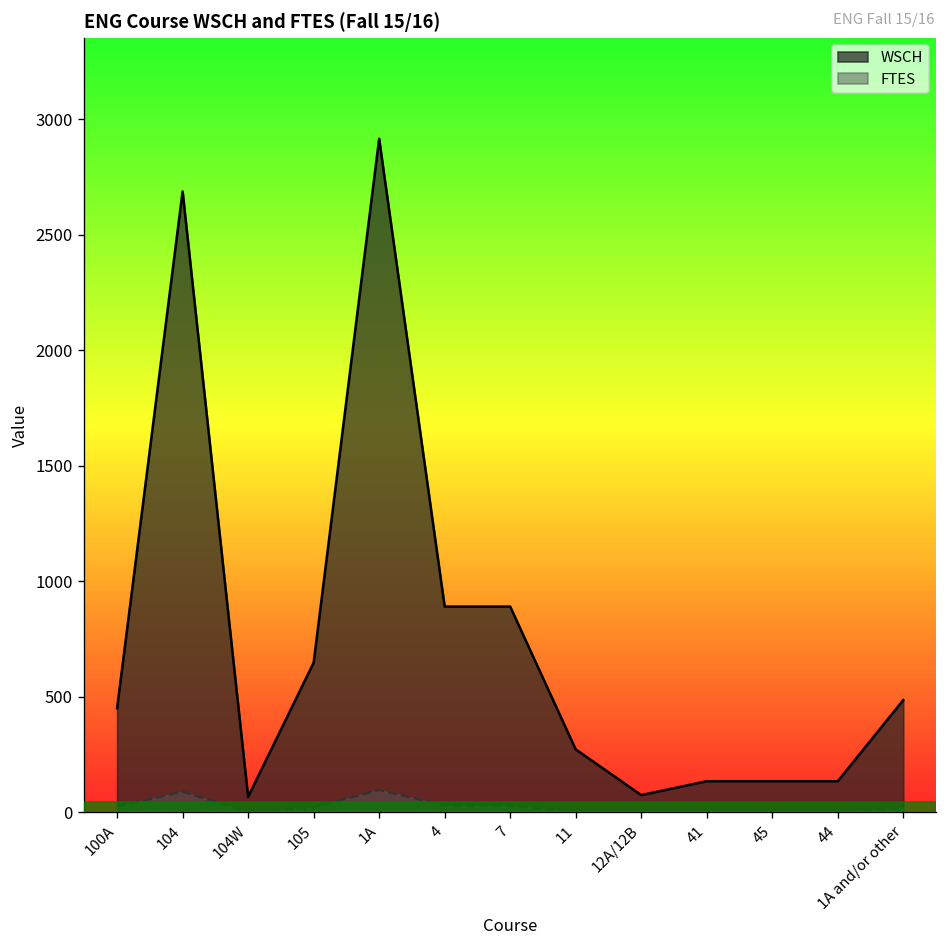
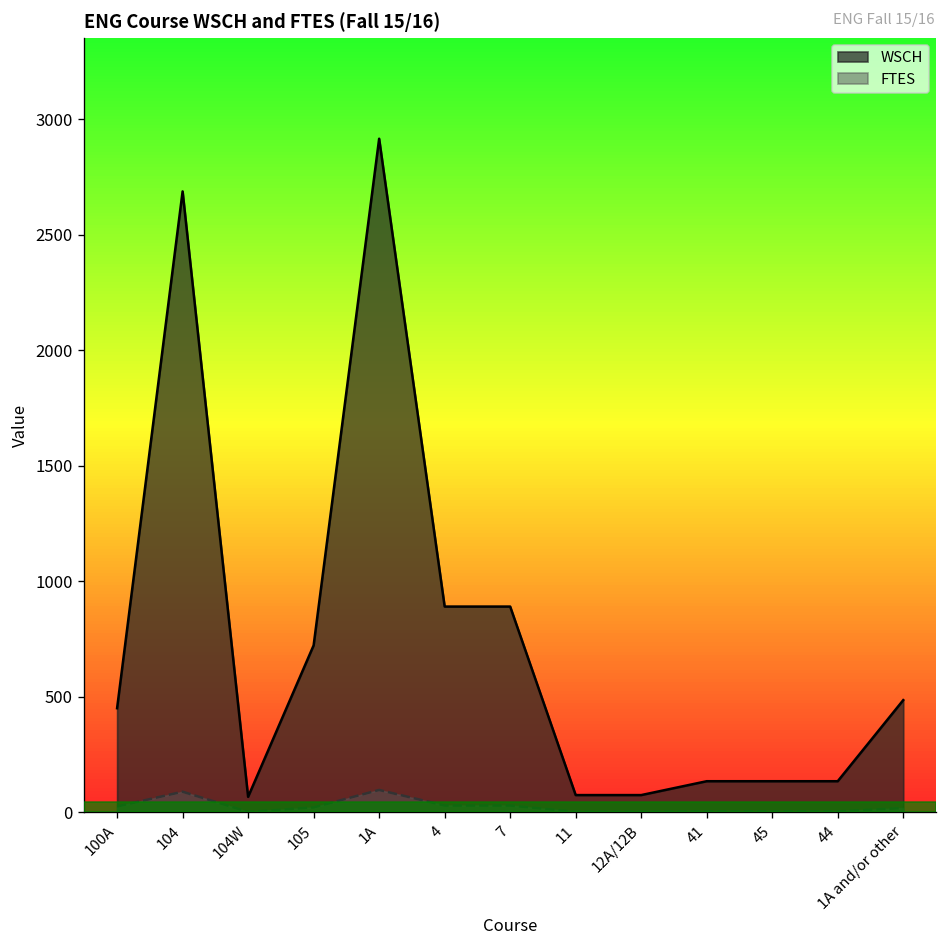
  {
    "WSCH": {
      "100A": 450,
      "104": 2690,
      "104W": 70,
-     "105": 650,
+     "105": 720,
      "1A": 2920,
      "4": 890,
      "7": 890,
-     "11": 270,
+     "11": 80,
      "12A/12B": 80,
      "41": 140,
      "45": 140,
      "44": 140,
      "1A and/or other": 490
    },
    "FTES": {
      "104": 90,
      "1A": 100
    }
  }
